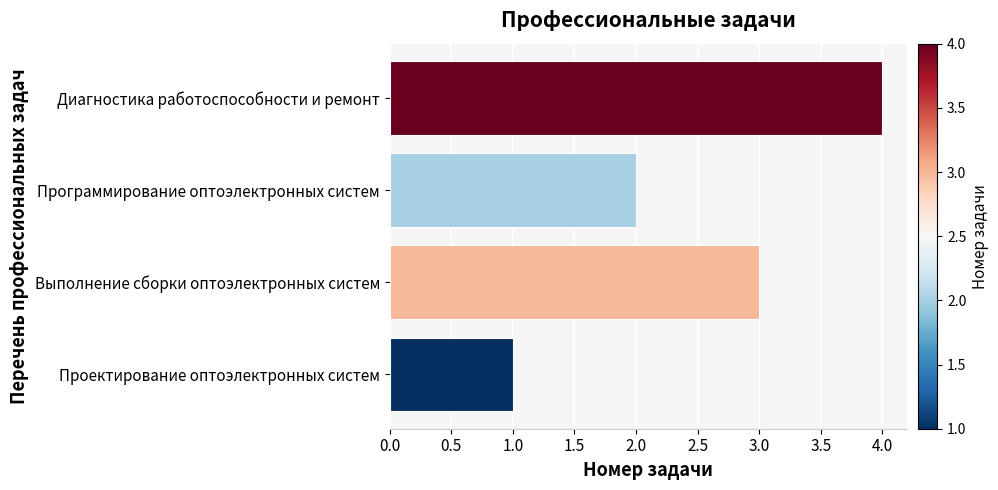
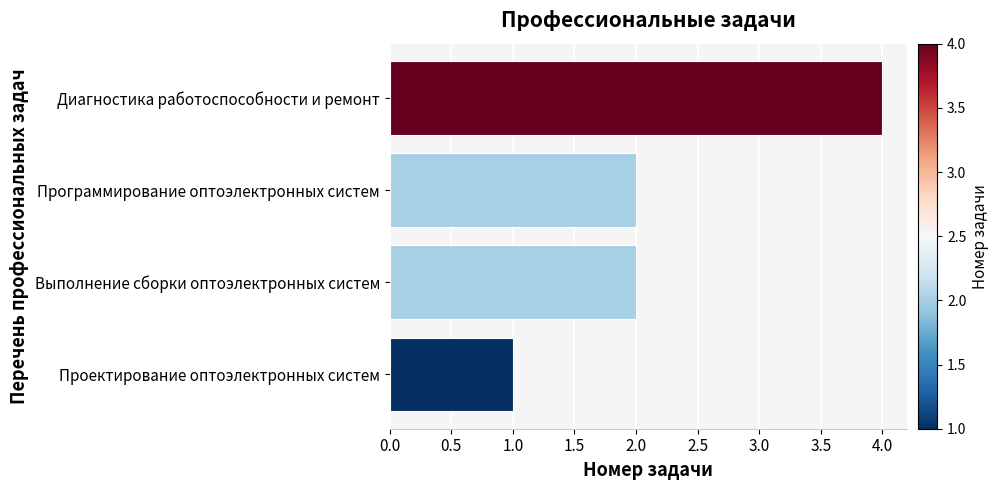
  {
    "Диагностика работоспособности и ремонт": 4,
    "Программирование оптоэлектронных систем": 2,
-   "Выполнение сборки оптоэлектронных систем": 3,
+   "Выполнение сборки оптоэлектронных систем": 2,
    "Проектирование оптоэлектронных систем": 1
  }
